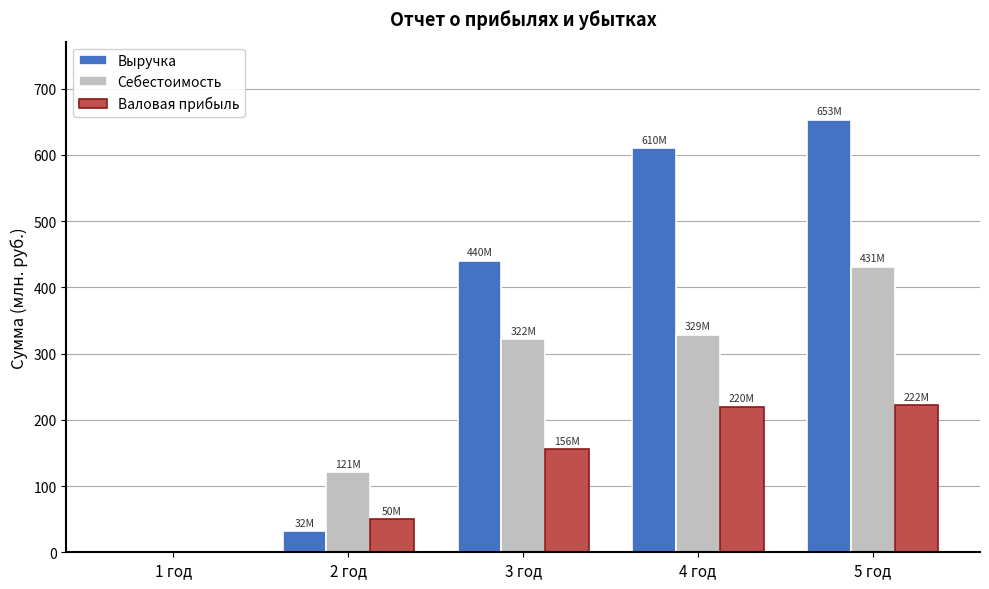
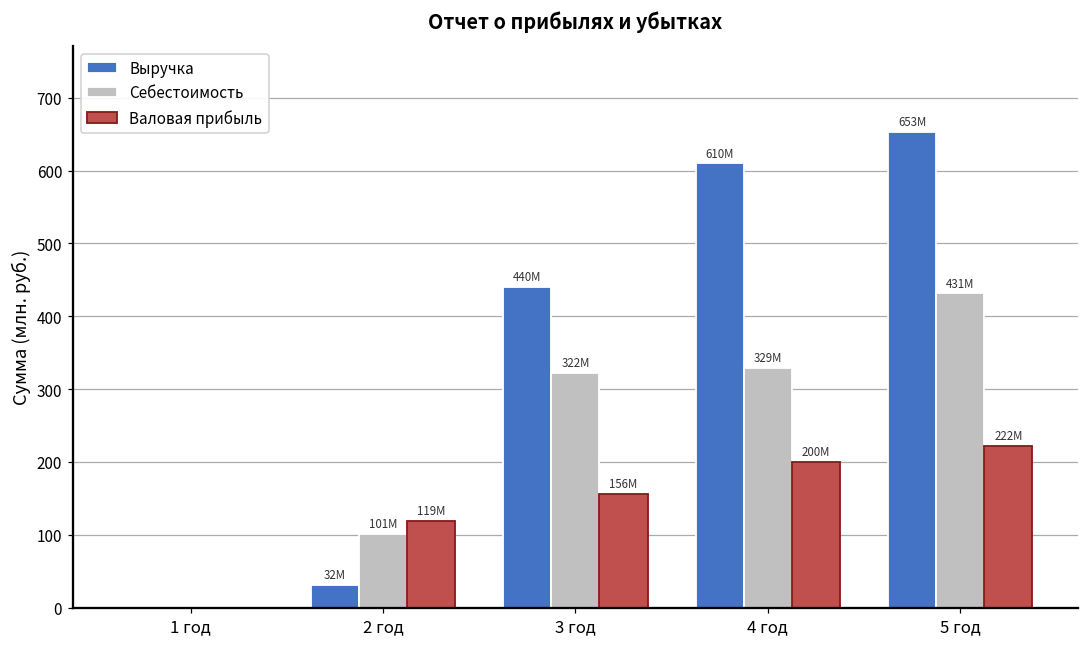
  {
    "Выручка": {
      "2 год": "32M",
      "3 год": "440M",
      "4 год": "610M",
      "5 год": "653M"
    },
    "Себестоимость": {
-     "2 год": "121M",
+     "2 год": "101M",
      "3 год": "322M",
      "4 год": "329M",
      "5 год": "431M"
    },
    "Валовая прибыль": {
-     "2 год": "50M",
+     "2 год": "119M",
      "3 год": "156M",
-     "4 год": "220M",
+     "4 год": "200M",
      "5 год": "222M"
    }
  }
